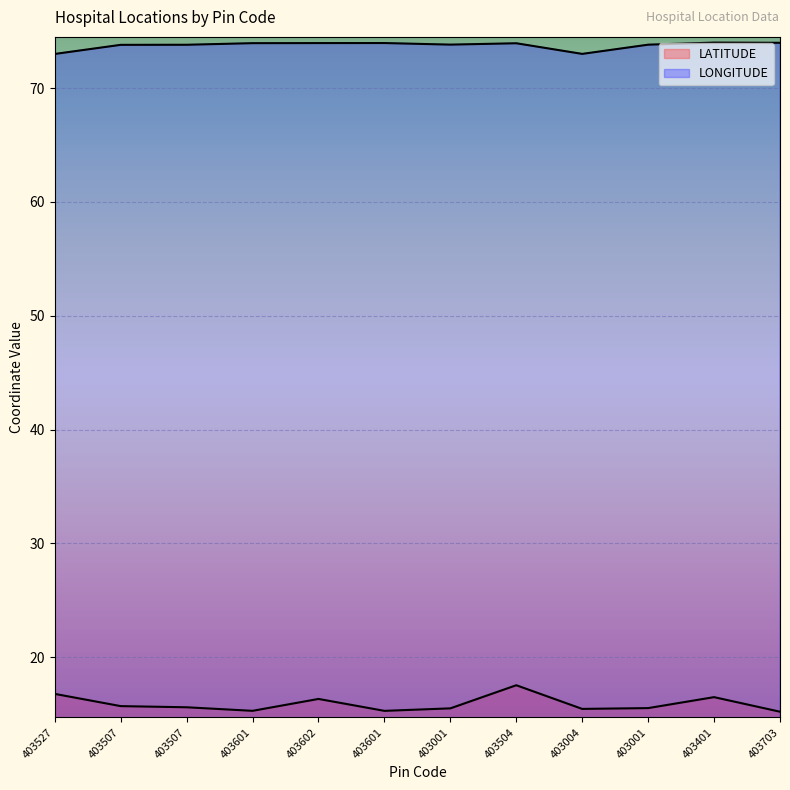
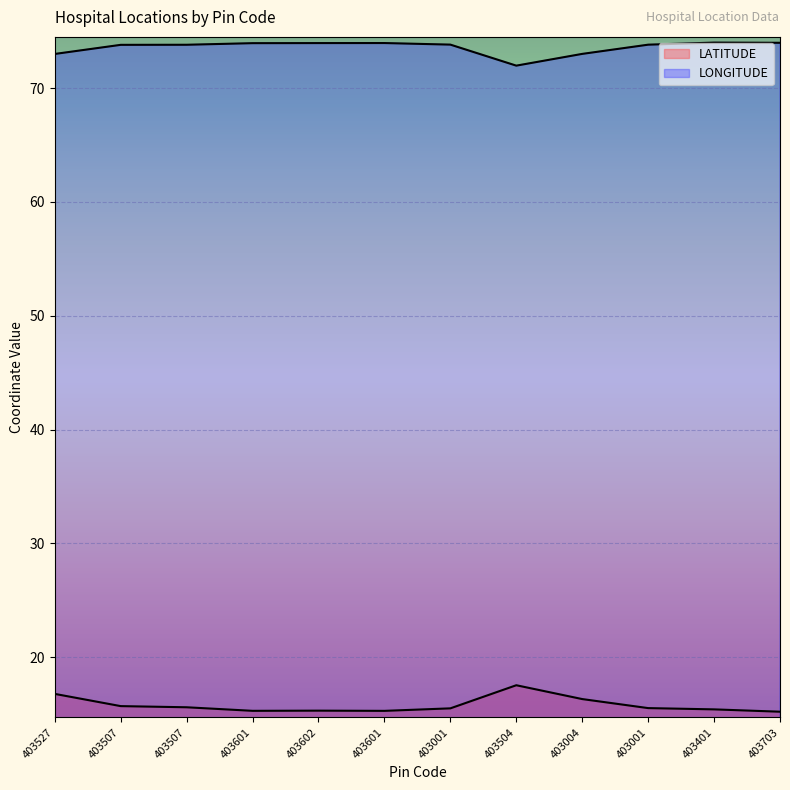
  {
    "LATITUDE": {
      "403527": 16.8,
-     "403602": 16.3,
+     "403602": 15.3,
      "403504": 17.5,
-     "403004": 15.5,
-     "403401": 16.5,
+     "403004": 16.3,
+     "403401": 15.4,
      "403703": 15.2
    },
    "LONGITUDE": {
      "403527": 73.0,
      "403602": 74.0,
-     "403504": 73.9,
+     "403504": 72.0,
      "403004": 73.0,
      "403401": 74.0,
      "403703": 74.0
    }
  }
